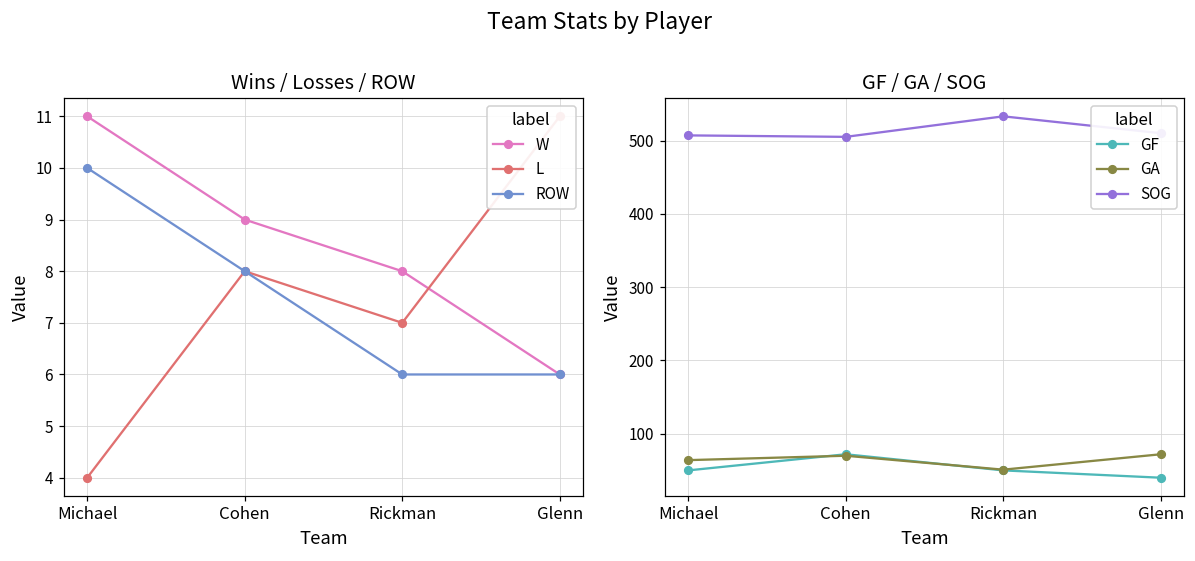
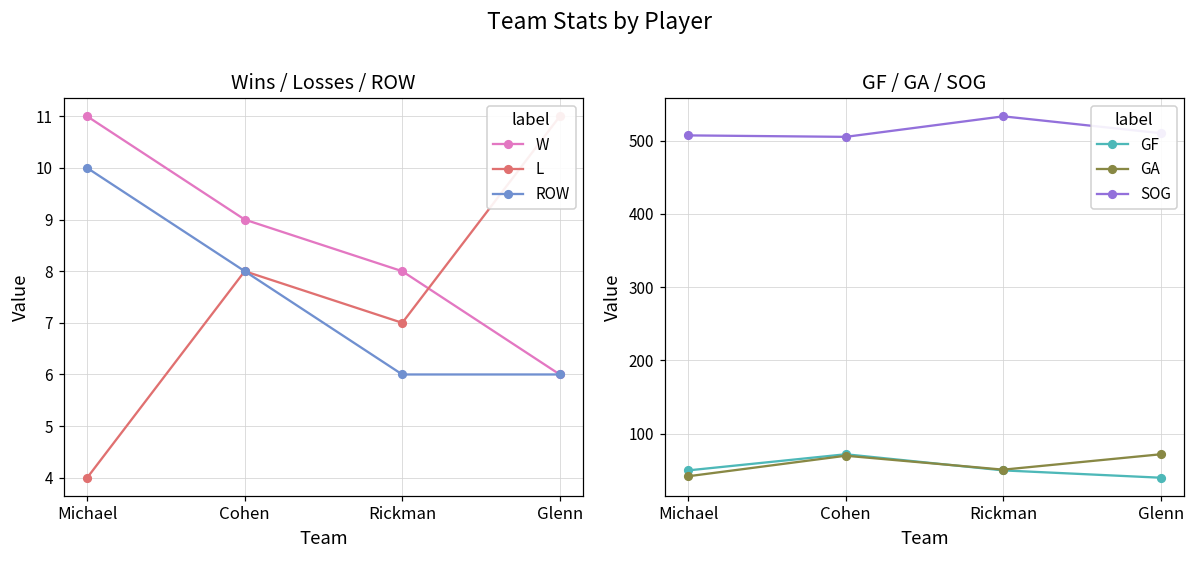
  {
    "Wins / Losses / ROW": {
      "W": {
        "Michael": 11.0,
        "Cohen": 9.0,
        "Rickman": 8.0
      },
      "L": {
        "Michael": 4.0,
        "Rickman": 7.0
      },
      "ROW": {
        "Michael": 10.0,
        "Rickman": 6.0
      }
    },
    "GF / GA / SOG": {
      "GF": {
        "Michael": 50,
        "Glenn": 40
      },
      "GA": {
-       "Michael": 60,
+       "Michael": 40,
        "Glenn": 70
      },
      "SOG": {
        "Michael": 510,
        "Cohen": 510,
        "Rickman": 530
      }
    }
  }
